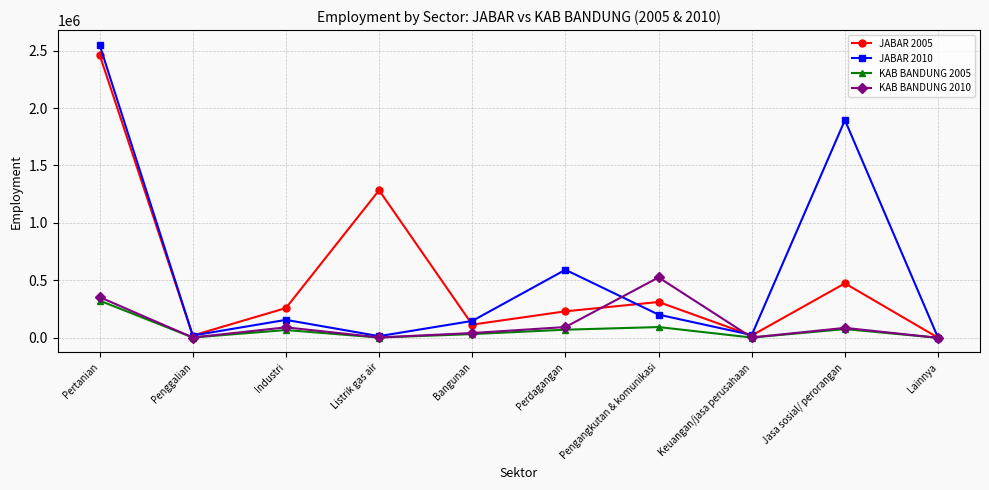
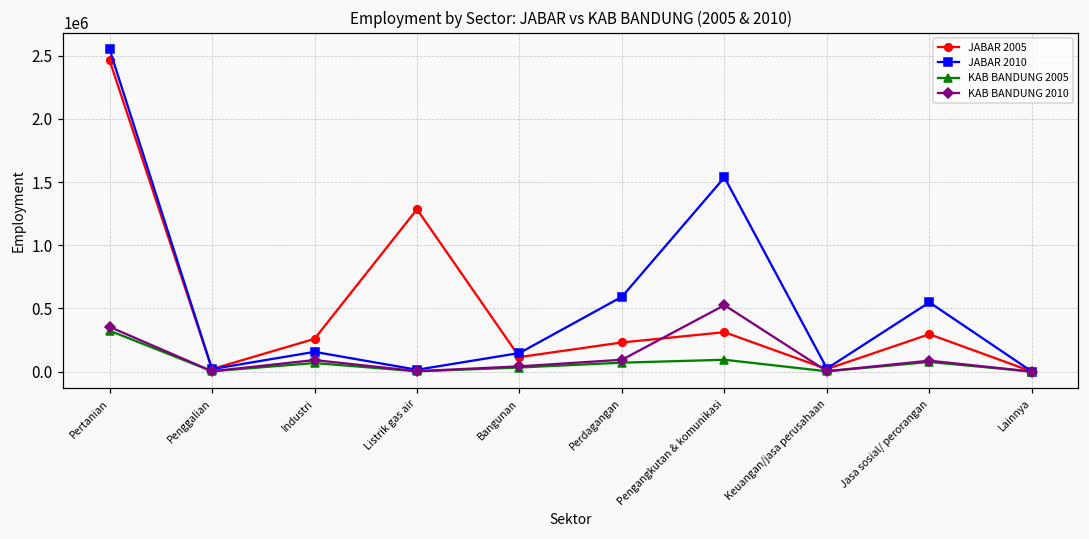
  {
    "JABAR 2005": {
      "Pertanian": 2460000,
      "Industri": 260000,
      "Listrik gas air": 1280000,
      "Bangunan": 110000,
      "Perdagangan": 230000,
      "Pengangkutan & komunikasi": 310000,
-     "Jasa sosial/ perorangan": 470000
+     "Jasa sosial/ perorangan": 300000
    },
    "JABAR 2010": {
      "Pertanian": 2550000,
      "Industri": 160000,
      "Bangunan": 150000,
      "Perdagangan": 590000,
-     "Pengangkutan & komunikasi": 200000,
-     "Jasa sosial/ perorangan": 1890000
+     "Pengangkutan & komunikasi": 1540000,
+     "Jasa sosial/ perorangan": 550000
    },
    "KAB BANDUNG 2005": {
      "Pertanian": 320000,
      "Industri": 70000,
      "Perdagangan": 70000,
      "Pengangkutan & komunikasi": 90000
    },
    "KAB BANDUNG 2010": {
      "Pertanian": 350000,
      "Industri": 90000,
      "Perdagangan": 90000,
      "Pengangkutan & komunikasi": 530000
    }
  }
